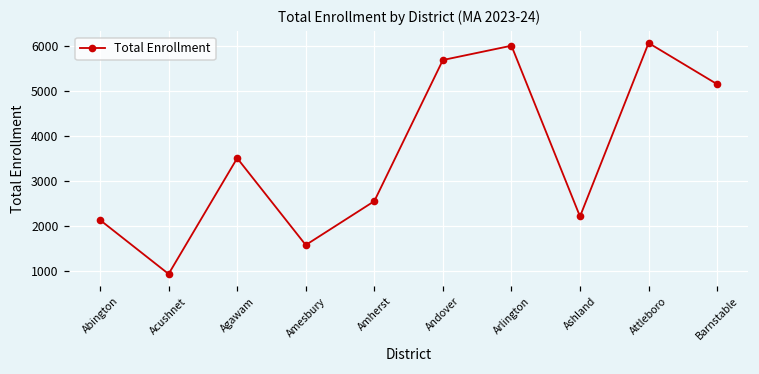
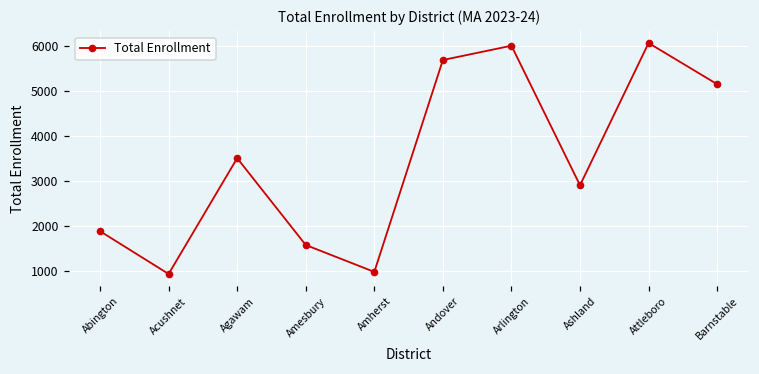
  {
-   "Abington": 2100,
+   "Abington": 1900,
    "Acushnet": 900,
    "Agawam": 3500,
    "Amesbury": 1600,
-   "Amherst": 2600,
+   "Amherst": 1000,
    "Andover": 5700,
    "Arlington": 6000,
-   "Ashland": 2200,
+   "Ashland": 2900,
    "Attleboro": 6100,
    "Barnstable": 5100
  }
